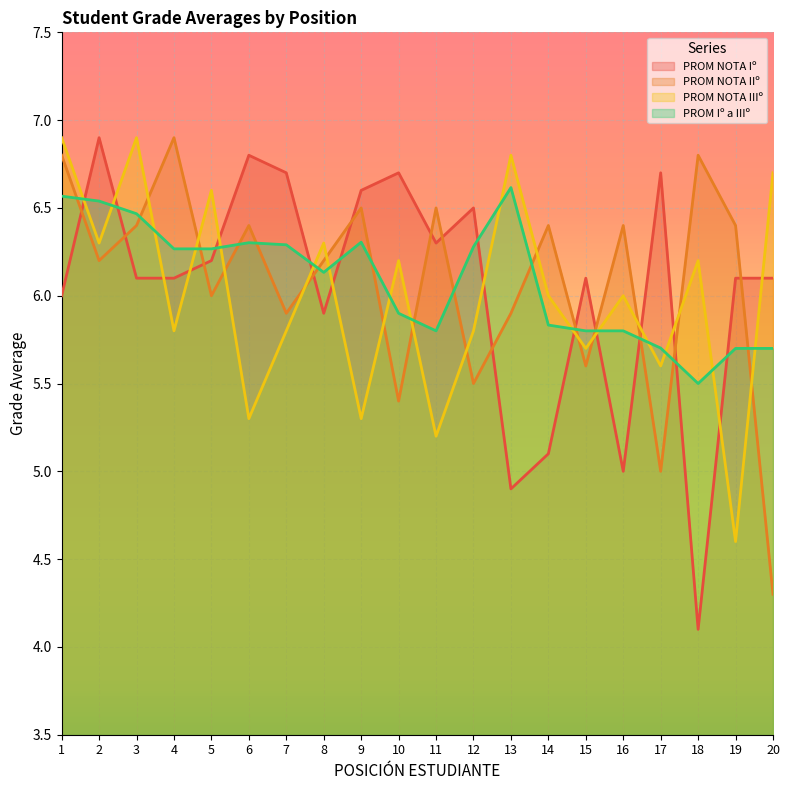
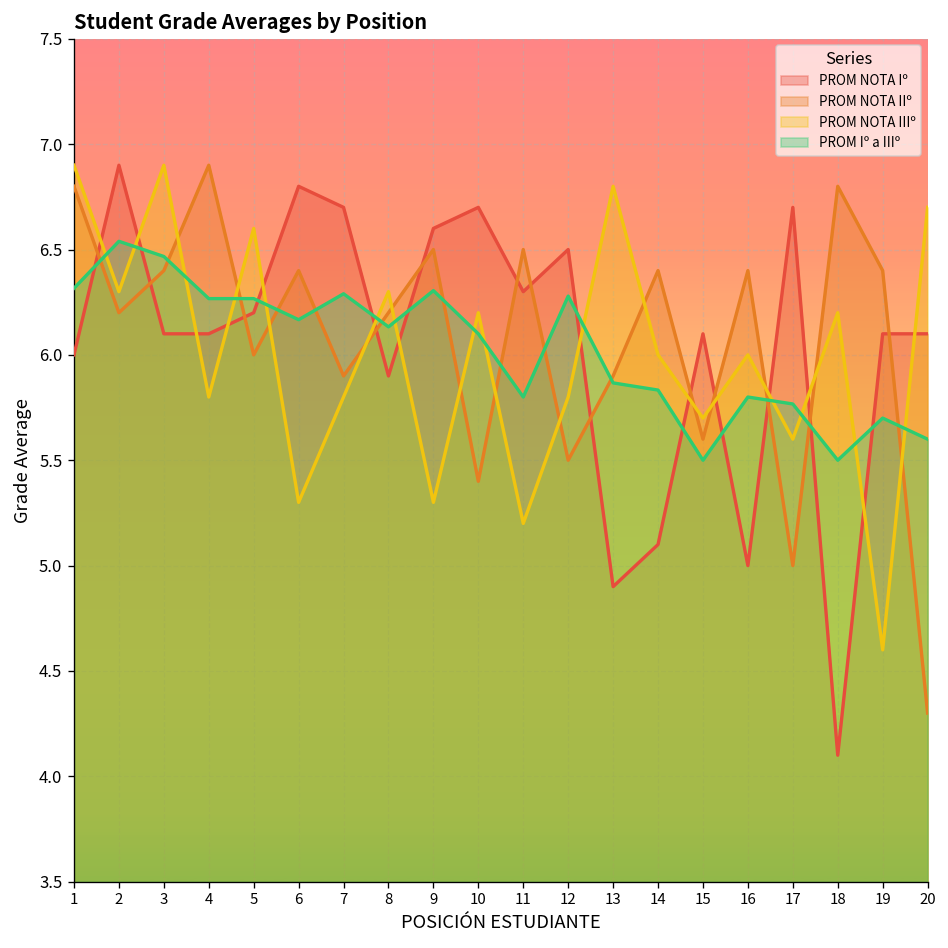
  {
    "PROM Iº a IIIº": {
-     "1": 6.57,
+     "1": 6.32,
      "2": 6.54,
      "3": 6.47,
      "4": 6.27,
      "5": 6.27,
-     "6": 6.30,
+     "6": 6.17,
      "7": 6.29,
      "8": 6.13,
      "9": 6.31,
-     "10": 5.9,
+     "10": 6.1,
      "11": 5.80,
      "12": 6.28,
-     "13": 6.62,
+     "13": 5.87,
      "14": 5.83,
-     "15": 5.8,
+     "15": 5.5,
      "16": 5.80,
-     "17": 5.70,
+     "17": 5.77,
      "18": 5.50,
      "19": 5.70,
-     "20": 5.7
+     "20": 5.6
    }
  }
